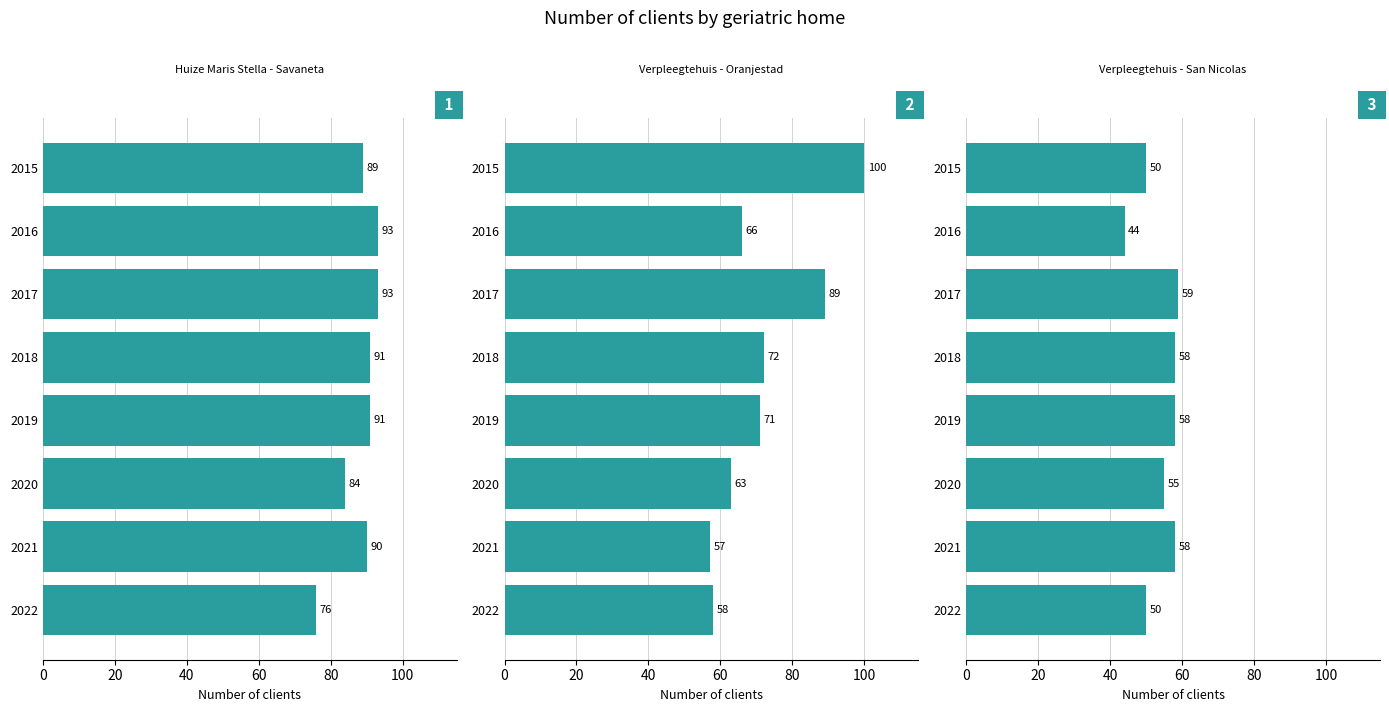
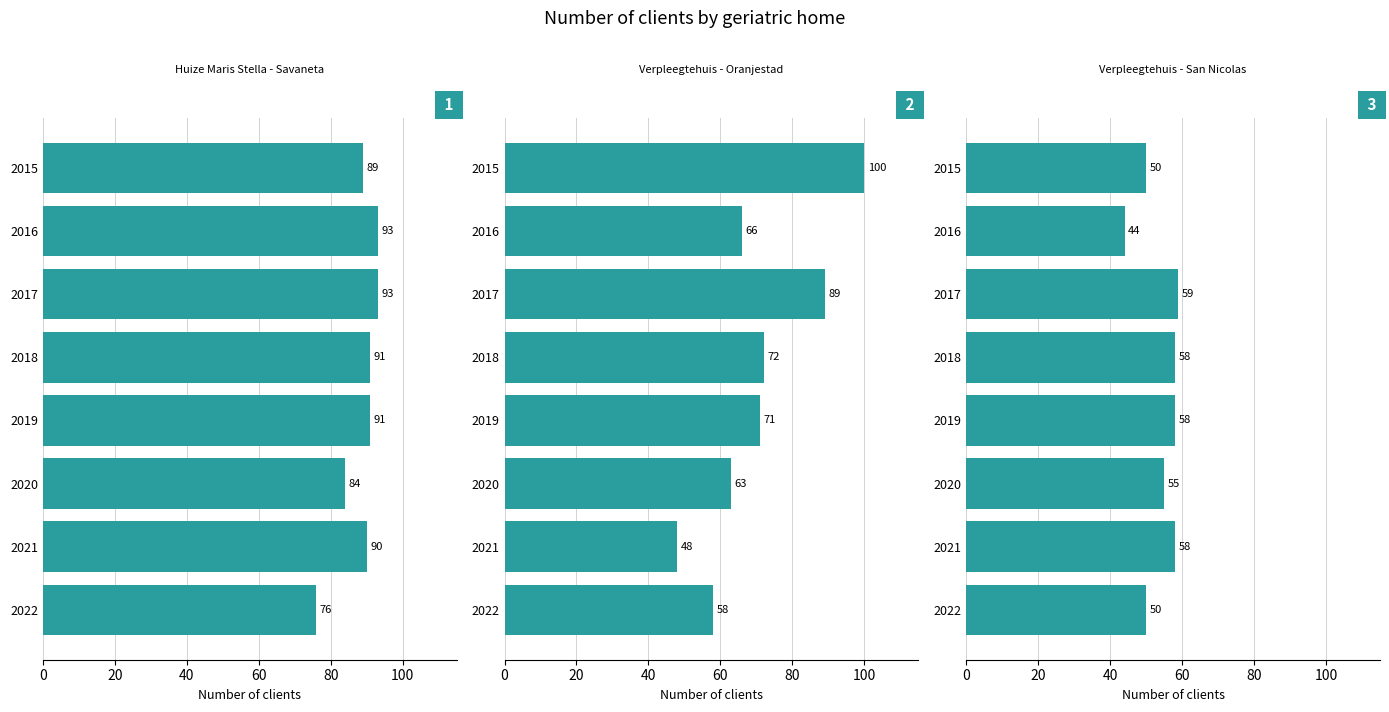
  {
    "1": {
      "2015": 89,
      "2016": 93,
      "2017": 93,
      "2018": 91,
      "2019": 91,
      "2020": 84,
      "2021": 90,
      "2022": 76
    },
    "2": {
      "2015": 100,
      "2016": 66,
      "2017": 89,
      "2018": 72,
      "2019": 71,
      "2020": 63,
-     "2021": 57,
+     "2021": 48,
      "2022": 58
    },
    "3": {
      "2015": 50,
      "2016": 44,
      "2017": 59,
      "2018": 58,
      "2019": 58,
      "2020": 55,
      "2021": 58,
      "2022": 50
    }
  }
